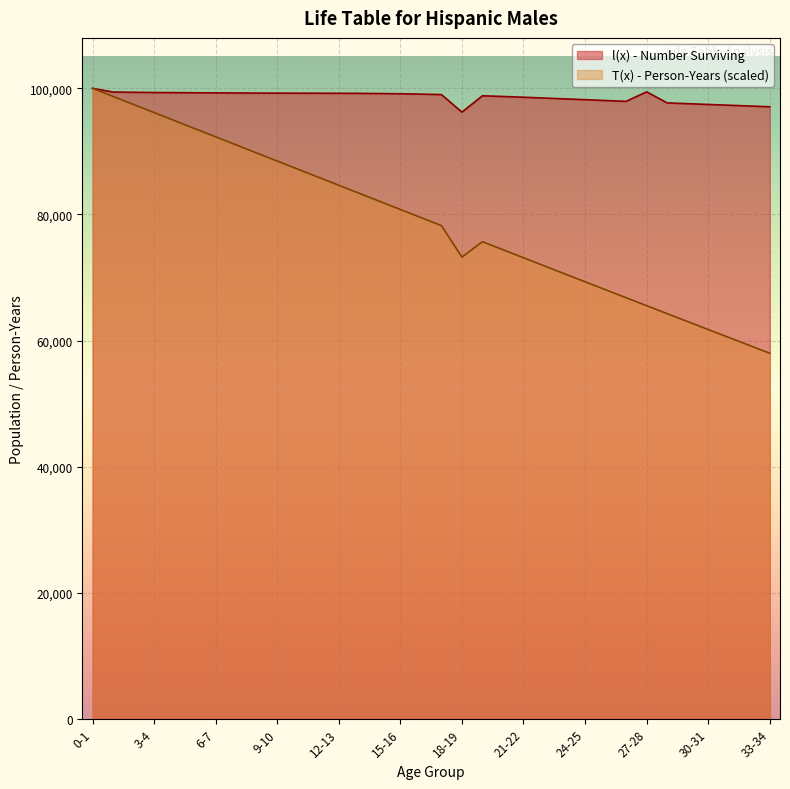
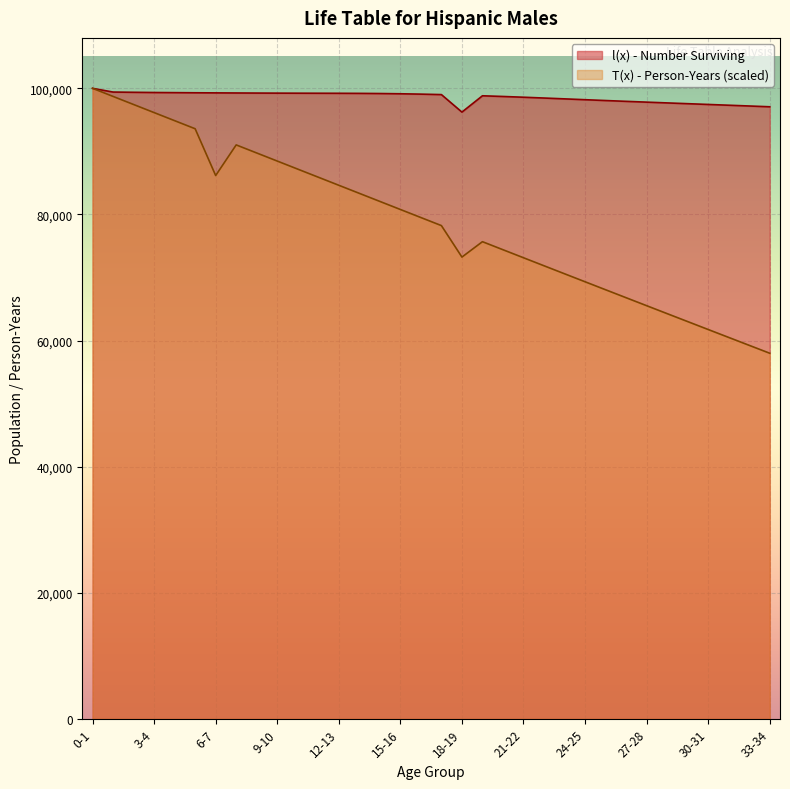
  {
    "l(x) - Number Surviving": {
      "3-4": "99,000",
      "6-7": "99,000",
      "9-10": "99,000",
      "12-13": "99,000",
      "15-16": "99,000",
      "18-19": "96,000",
      "21-22": "99,000",
      "24-25": "98,000",
-     "27-28": "99,000",
+     "27-28": "98,000",
      "30-31": "97,000",
      "33-34": "97,000"
    },
    "T(x) - Person-Years (scaled)": {
      "3-4": "96,000",
-     "6-7": "92,000",
+     "6-7": "86,000",
      "9-10": "88,000",
      "12-13": "85,000",
      "15-16": "81,000",
      "18-19": "73,000",
      "21-22": "73,000",
      "24-25": "69,000",
      "27-28": "66,000",
      "30-31": "62,000",
      "33-34": "58,000"
    }
  }
